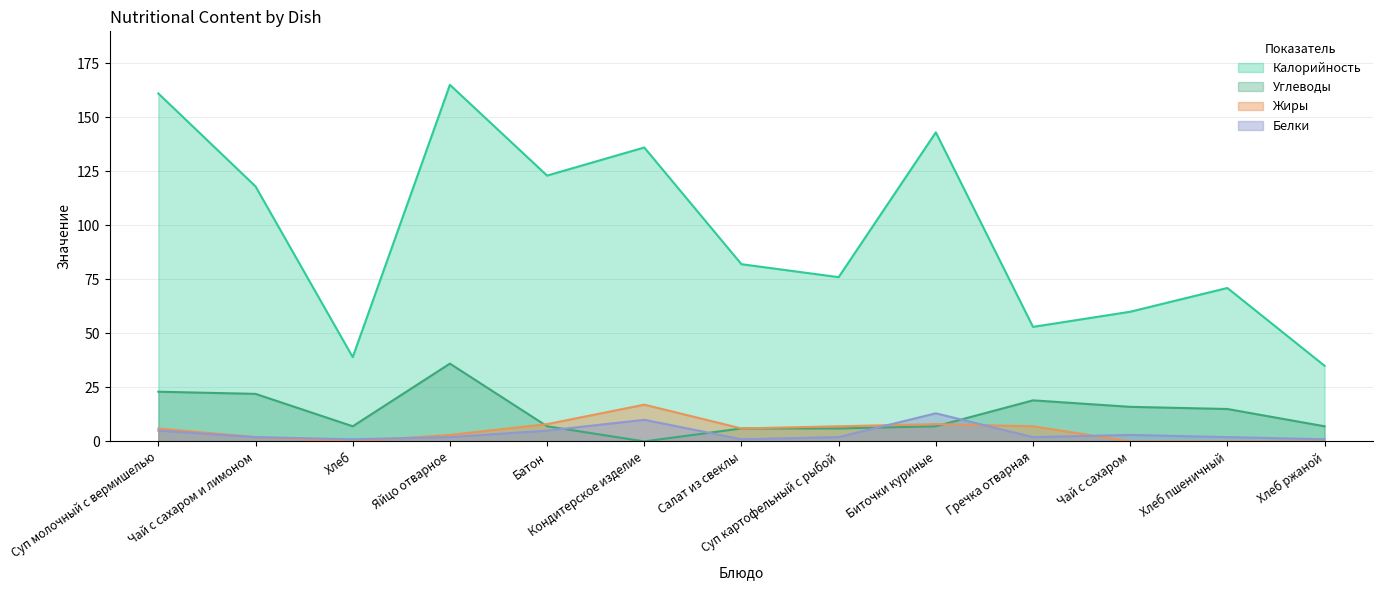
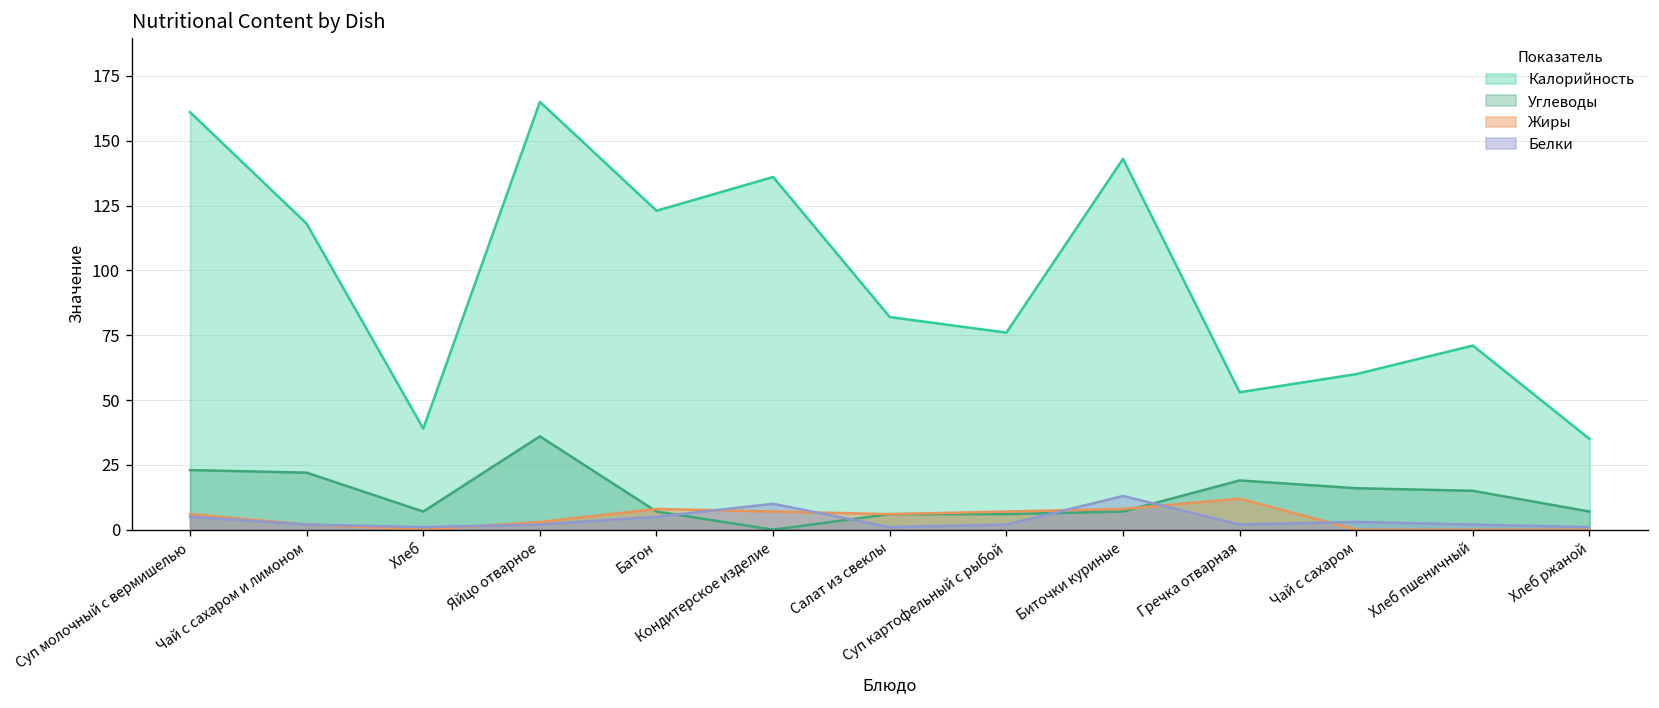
  {
    "Жиры": {
-     "Кондитерское изделие": 17,
-     "Гречка отварная": 7,
+     "Кондитерское изделие": 7,
+     "Гречка отварная": 12,
      "Чай с сахаром": 0,
      "Хлеб пшеничный": 0
    }
  }
